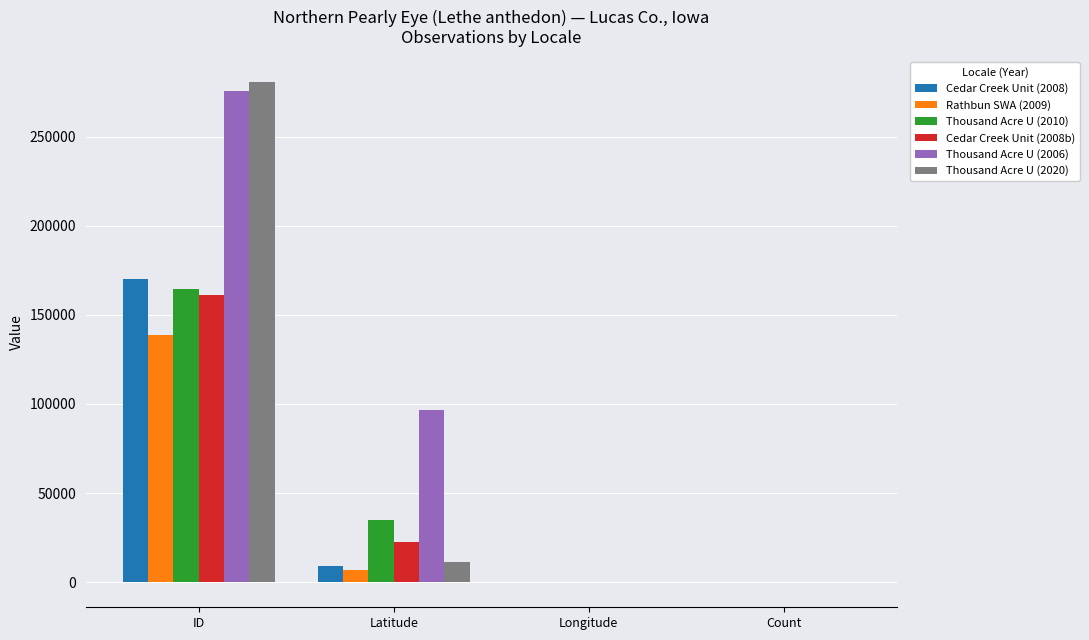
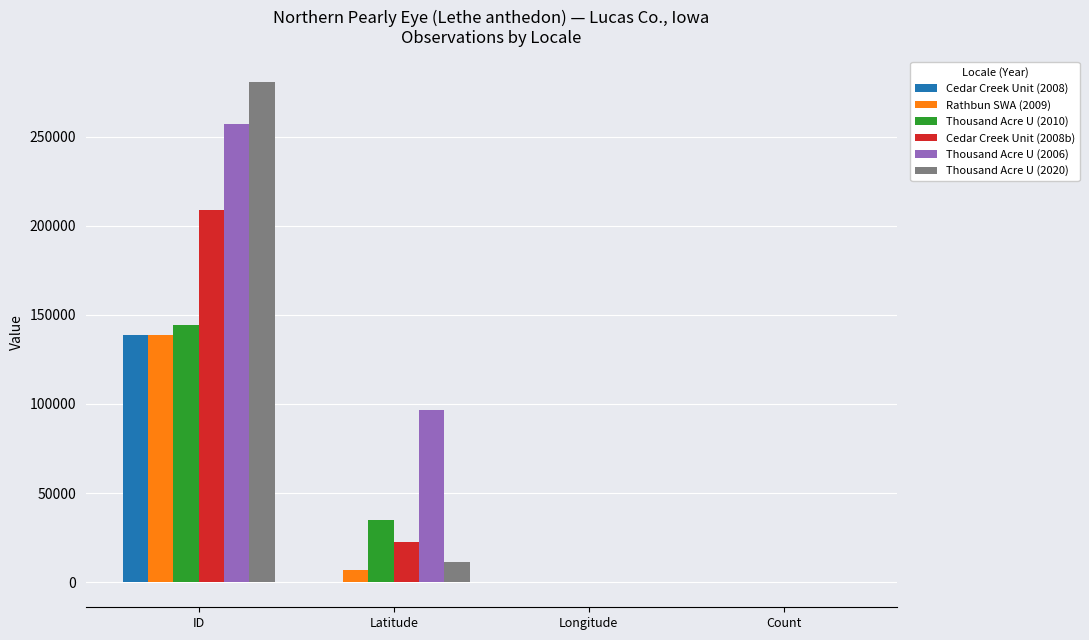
  {
    "Cedar Creek Unit (2008)": {
-     "ID": 170000,
-     "Latitude": 9000
+     "ID": 138000,
+     "Latitude": 0
    },
    "Rathbun SWA (2009)": {
      "ID": 139000,
      "Latitude": 7000
    },
    "Thousand Acre U (2010)": {
-     "ID": 165000,
+     "ID": 144000,
      "Latitude": 35000
    },
    "Cedar Creek Unit (2008b)": {
-     "ID": 161000,
+     "ID": 209000,
      "Latitude": 22000
    },
    "Thousand Acre U (2006)": {
-     "ID": 275000,
+     "ID": 257000,
      "Latitude": 96000
    },
    "Thousand Acre U (2020)": {
      "ID": 281000,
      "Latitude": 11000
    }
  }
